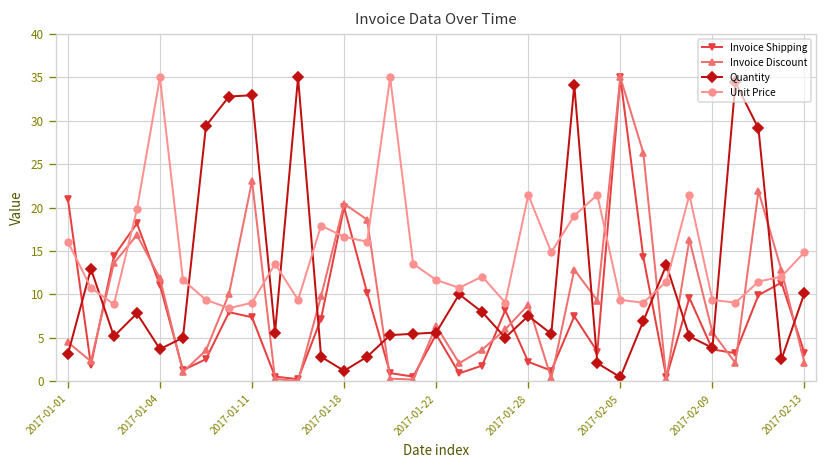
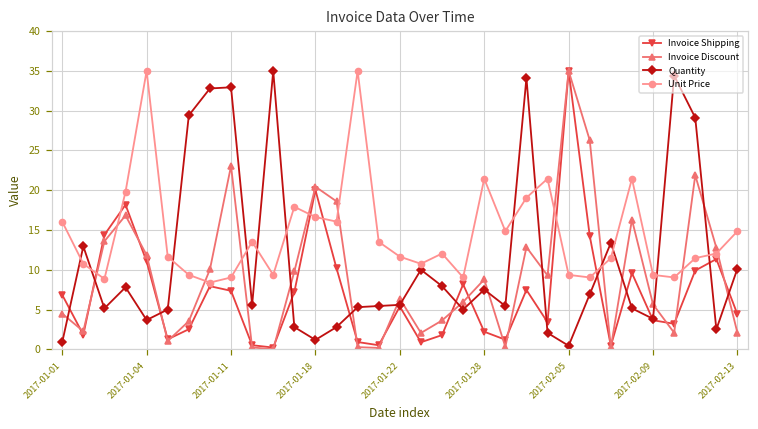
  {
    "Invoice Shipping": {
-     "2017-01-01": 21,
+     "2017-01-01": 7,
      "2017-01-18": 20,
-     "2017-02-13": 3
+     "2017-02-13": 4
    },
    "Quantity": {
-     "2017-01-01": 3,
+     "2017-01-01": 1,
      "2017-01-18": 1,
      "2017-02-13": 10
    }
  }
